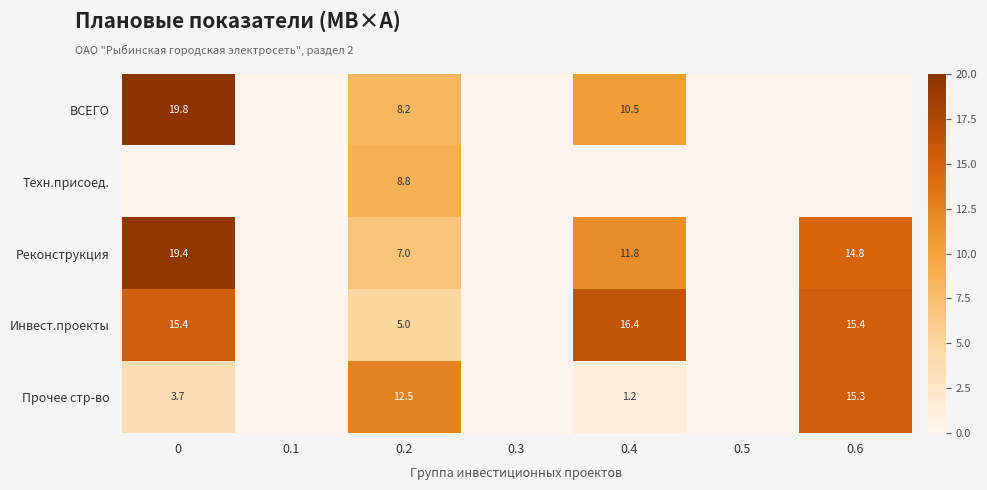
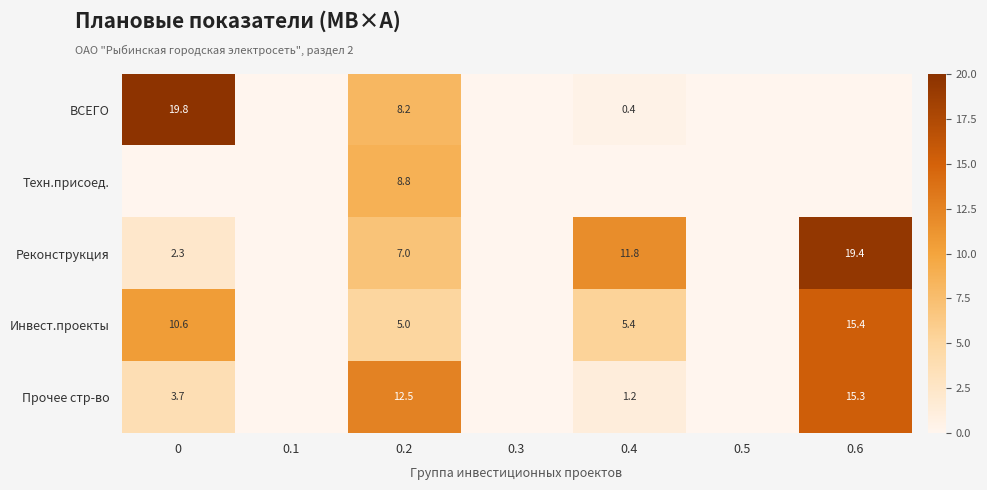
  {
    "ВСЕГО": {
      "0": 19.8,
      "0.2": 8.2,
-     "0.4": 10.5
+     "0.4": 0.4
    },
    "Техн.присоед.": {
      "0.2": 8.8
    },
    "Реконструкция": {
-     "0": 19.4,
+     "0": 2.3,
      "0.2": 7.0,
      "0.4": 11.8,
-     "0.6": 14.8
+     "0.6": 19.4
    },
    "Инвест.проекты": {
-     "0": 15.4,
+     "0": 10.6,
      "0.2": 5.0,
-     "0.4": 16.4,
+     "0.4": 5.4,
      "0.6": 15.4
    },
    "Прочее стр-во": {
      "0": 3.7,
      "0.2": 12.5,
      "0.4": 1.2,
      "0.6": 15.3
    }
  }
